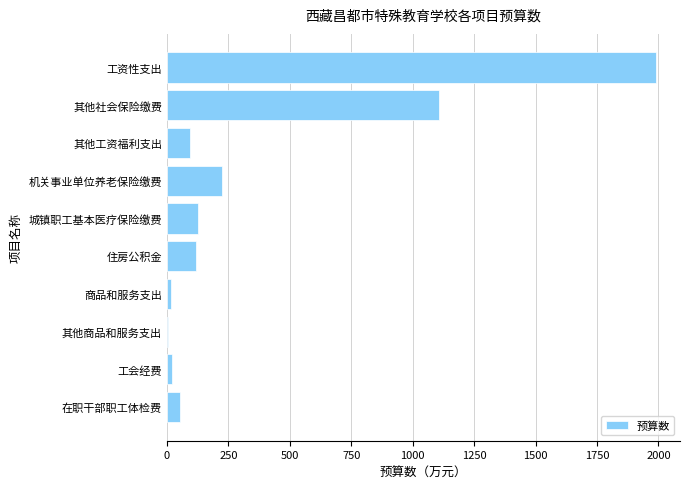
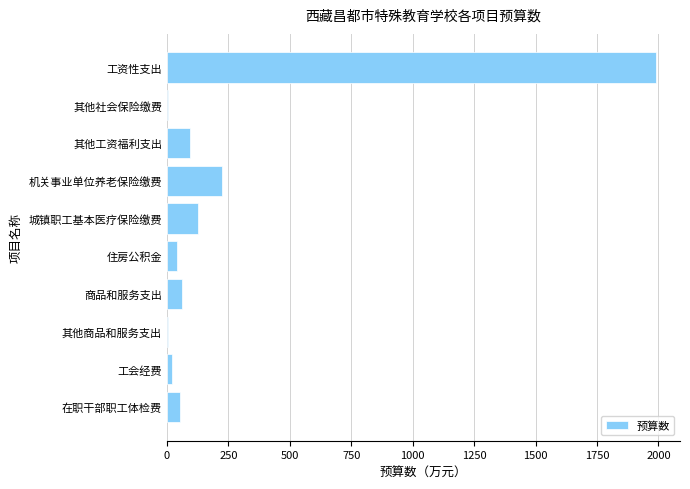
  {
    "工资性支出": 1990,
-   "其他社会保险缴费": 1110,
+   "其他社会保险缴费": 10,
    "其他工资福利支出": 100,
    "机关事业单位养老保险缴费": 220,
    "城镇职工基本医疗保险缴费": 130,
-   "住房公积金": 120,
-   "商品和服务支出": 20,
+   "住房公积金": 40,
+   "商品和服务支出": 60,
    "工会经费": 20,
    "在职干部职工体检费": 50
  }
